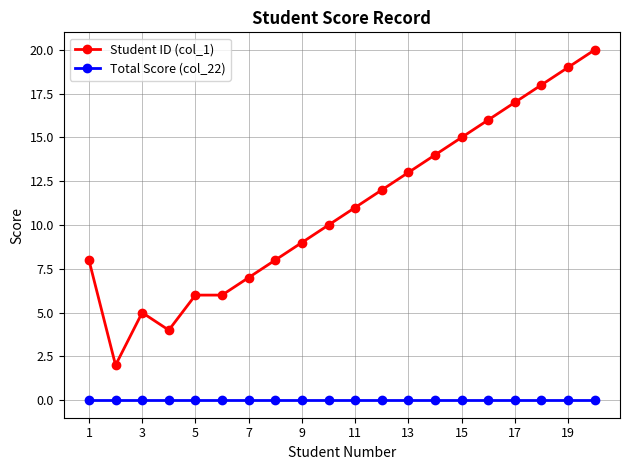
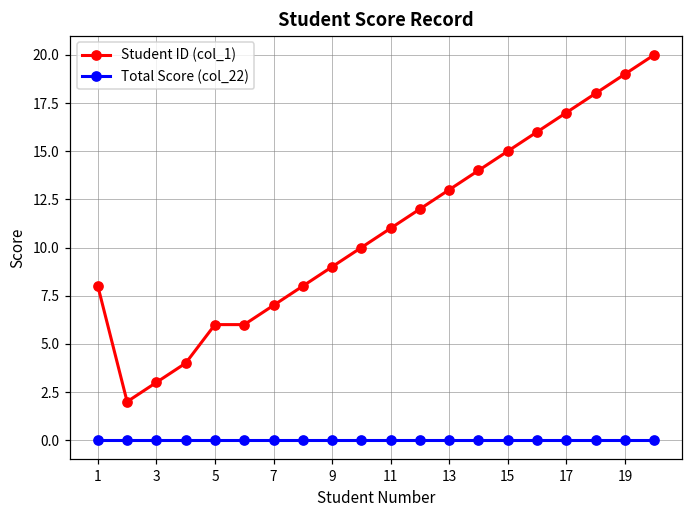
  {
    "Student ID (col_1)": {
      "1": 8,
-     "3": 5,
+     "3": 3,
      "5": 6,
      "7": 7,
      "9": 9,
      "11": 11,
      "13": 13,
      "15": 15,
      "17": 17,
      "19": 19
    },
    "Total Score (col_22)": {
      "1": 0,
      "3": 0,
      "5": 0,
      "7": 0,
      "9": 0,
      "11": 0,
      "13": 0,
      "15": 0,
      "17": 0,
      "19": 0
    }
  }
